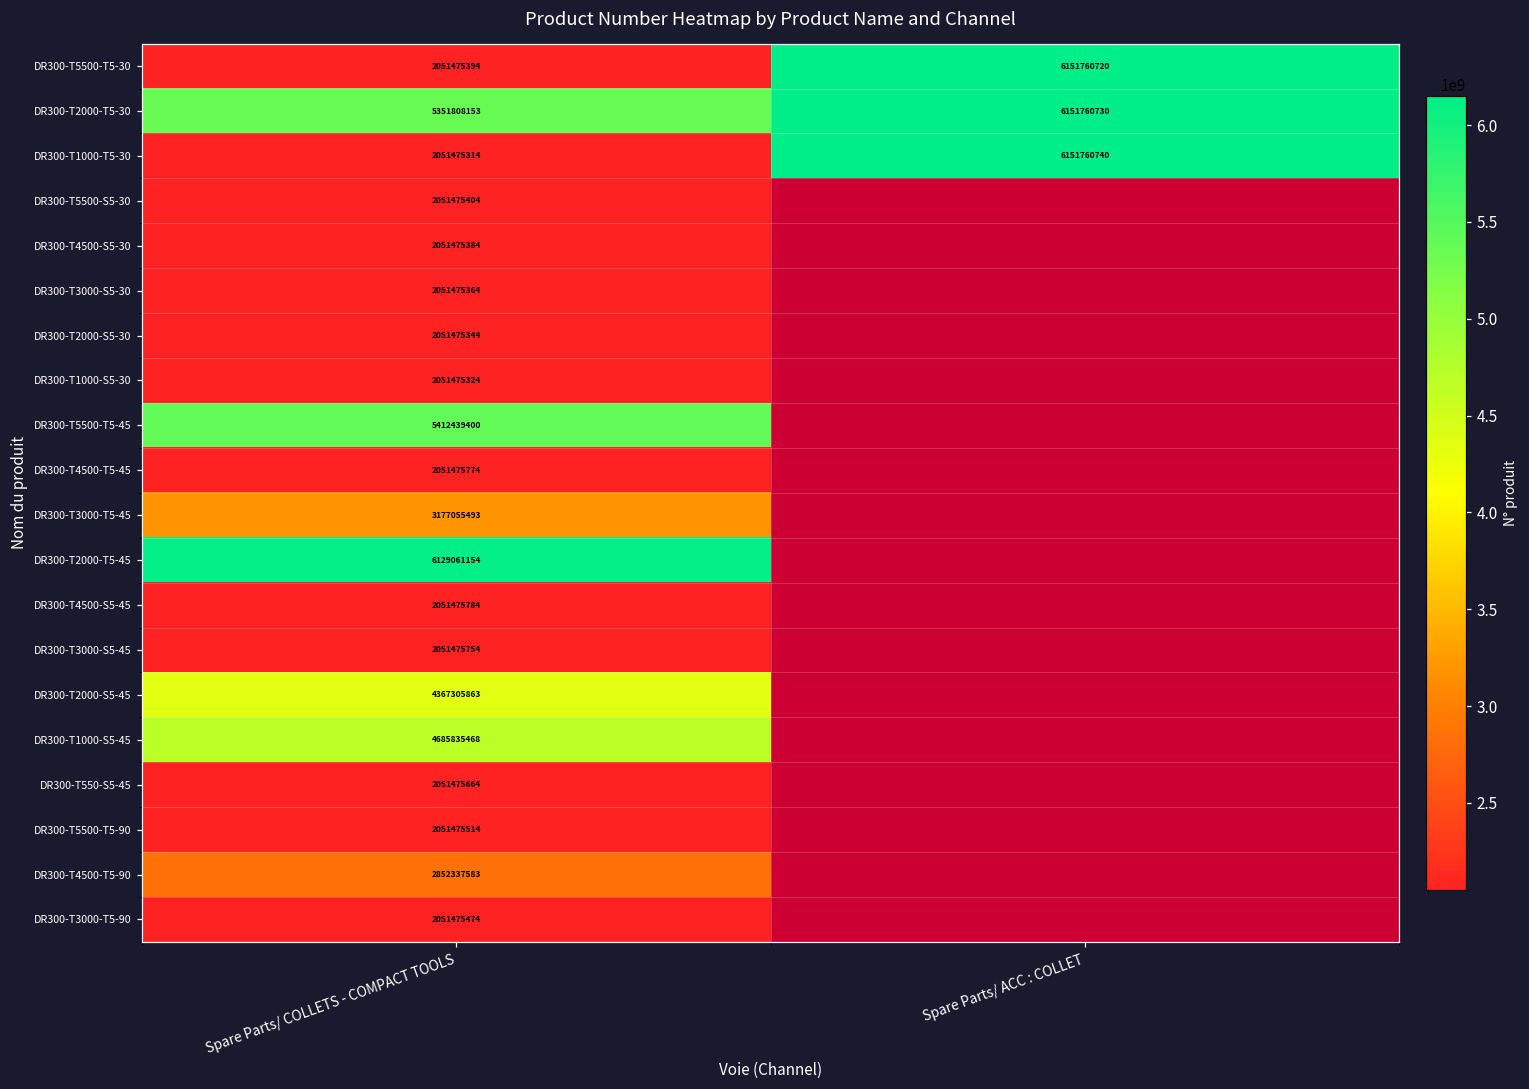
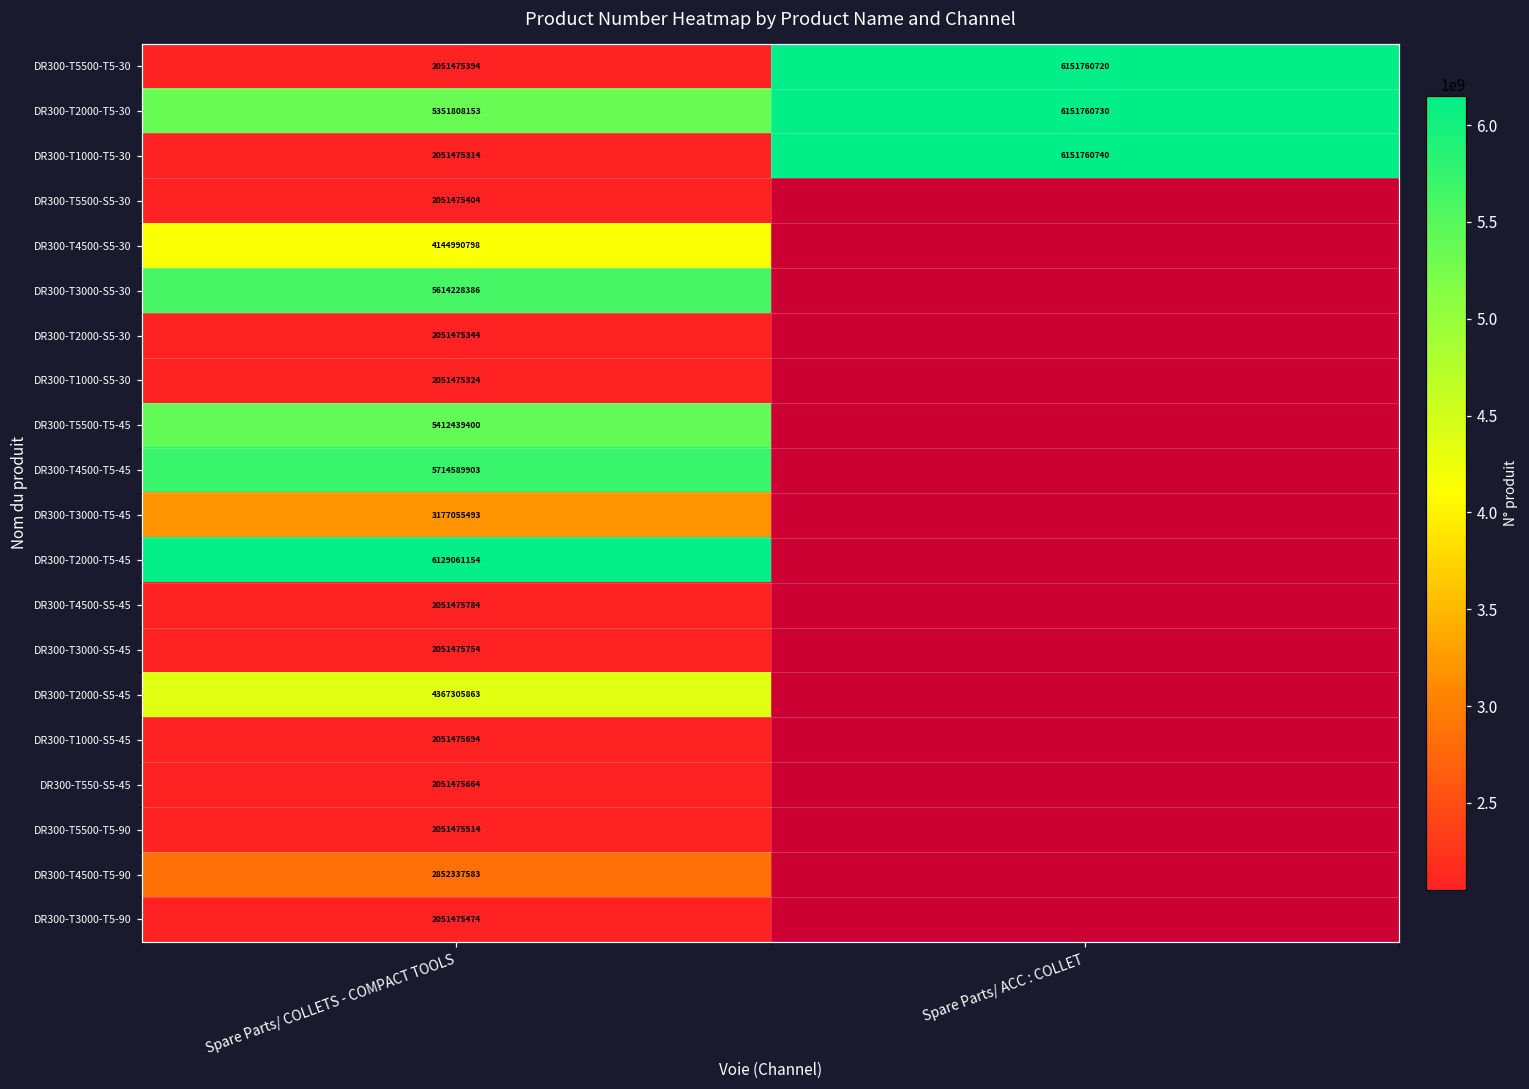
  {
    "DR300-T5500-T5-30": {
      "Spare Parts/ COLLETS - COMPACT TOOLS": 2051475394,
      "Spare Parts/ ACC : COLLET": 6151760720
    },
    "DR300-T2000-T5-30": {
      "Spare Parts/ COLLETS - COMPACT TOOLS": 5351808153,
      "Spare Parts/ ACC : COLLET": 6151760730
    },
    "DR300-T1000-T5-30": {
      "Spare Parts/ COLLETS - COMPACT TOOLS": 2051475314,
      "Spare Parts/ ACC : COLLET": 6151760740
    },
    "DR300-T5500-S5-30": {
      "Spare Parts/ COLLETS - COMPACT TOOLS": 2051475404
    },
    "DR300-T4500-S5-30": {
-     "Spare Parts/ COLLETS - COMPACT TOOLS": 2051475384
+     "Spare Parts/ COLLETS - COMPACT TOOLS": 4144990798
    },
    "DR300-T3000-S5-30": {
-     "Spare Parts/ COLLETS - COMPACT TOOLS": 2051475364
+     "Spare Parts/ COLLETS - COMPACT TOOLS": 5614228386
    },
    "DR300-T2000-S5-30": {
      "Spare Parts/ COLLETS - COMPACT TOOLS": 2051475344
    },
    "DR300-T1000-S5-30": {
      "Spare Parts/ COLLETS - COMPACT TOOLS": 2051475324
    },
    "DR300-T5500-T5-45": {
      "Spare Parts/ COLLETS - COMPACT TOOLS": 5412439400
    },
    "DR300-T4500-T5-45": {
-     "Spare Parts/ COLLETS - COMPACT TOOLS": 2051475774
+     "Spare Parts/ COLLETS - COMPACT TOOLS": 5714589903
    },
    "DR300-T3000-T5-45": {
      "Spare Parts/ COLLETS - COMPACT TOOLS": 3177055493
    },
    "DR300-T2000-T5-45": {
      "Spare Parts/ COLLETS - COMPACT TOOLS": 6129061154
    },
    "DR300-T4500-S5-45": {
      "Spare Parts/ COLLETS - COMPACT TOOLS": 2051475784
    },
    "DR300-T3000-S5-45": {
      "Spare Parts/ COLLETS - COMPACT TOOLS": 2051475754
    },
    "DR300-T2000-S5-45": {
      "Spare Parts/ COLLETS - COMPACT TOOLS": 4367305863
    },
    "DR300-T1000-S5-45": {
-     "Spare Parts/ COLLETS - COMPACT TOOLS": 4685835468
+     "Spare Parts/ COLLETS - COMPACT TOOLS": 2051475694
    },
    "DR300-T550-S5-45": {
      "Spare Parts/ COLLETS - COMPACT TOOLS": 2051475664
    },
    "DR300-T5500-T5-90": {
      "Spare Parts/ COLLETS - COMPACT TOOLS": 2051475514
    },
    "DR300-T4500-T5-90": {
      "Spare Parts/ COLLETS - COMPACT TOOLS": 2852337583
    },
    "DR300-T3000-T5-90": {
      "Spare Parts/ COLLETS - COMPACT TOOLS": 2051475474
    }
  }
